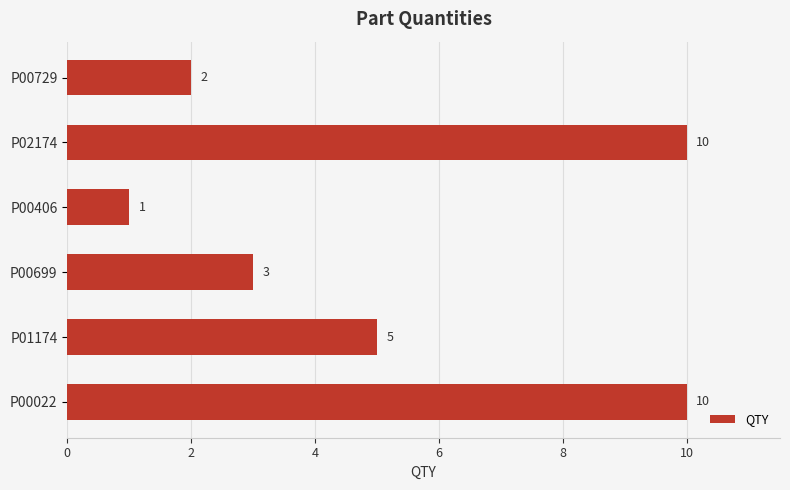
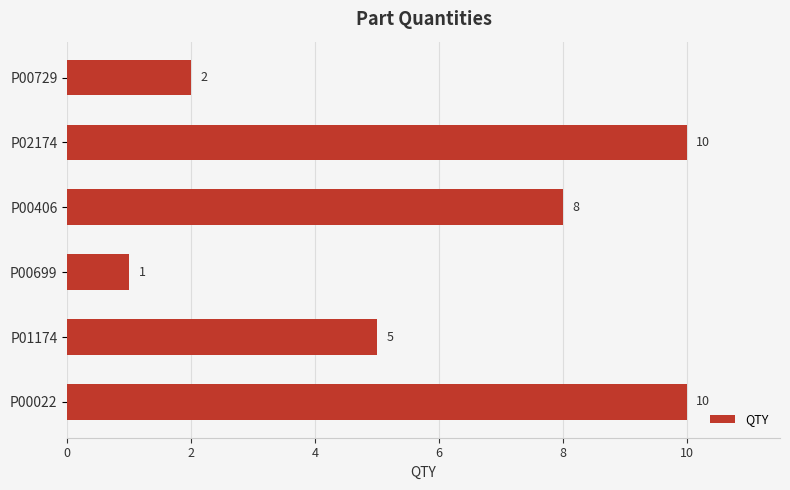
  {
    "P00729": 2,
    "P02174": 10,
-   "P00406": 1,
-   "P00699": 3,
+   "P00406": 8,
+   "P00699": 1,
    "P01174": 5,
    "P00022": 10
  }
